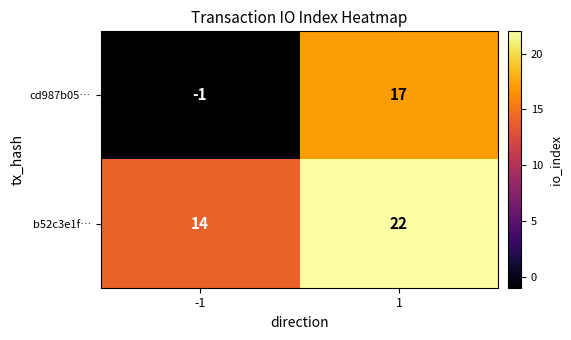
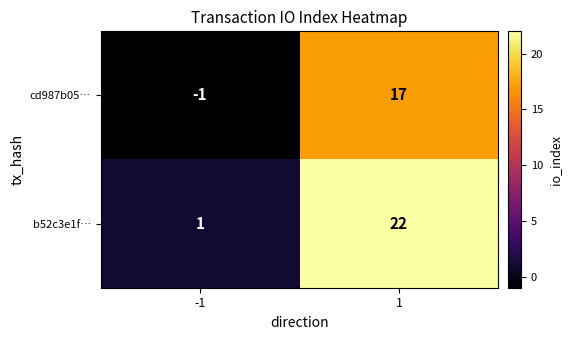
  {
    "cd987b05…": {
      "-1": -1,
      "1": 17
    },
    "b52c3e1f…": {
-     "-1": 14,
+     "-1": 1,
      "1": 22
    }
  }
